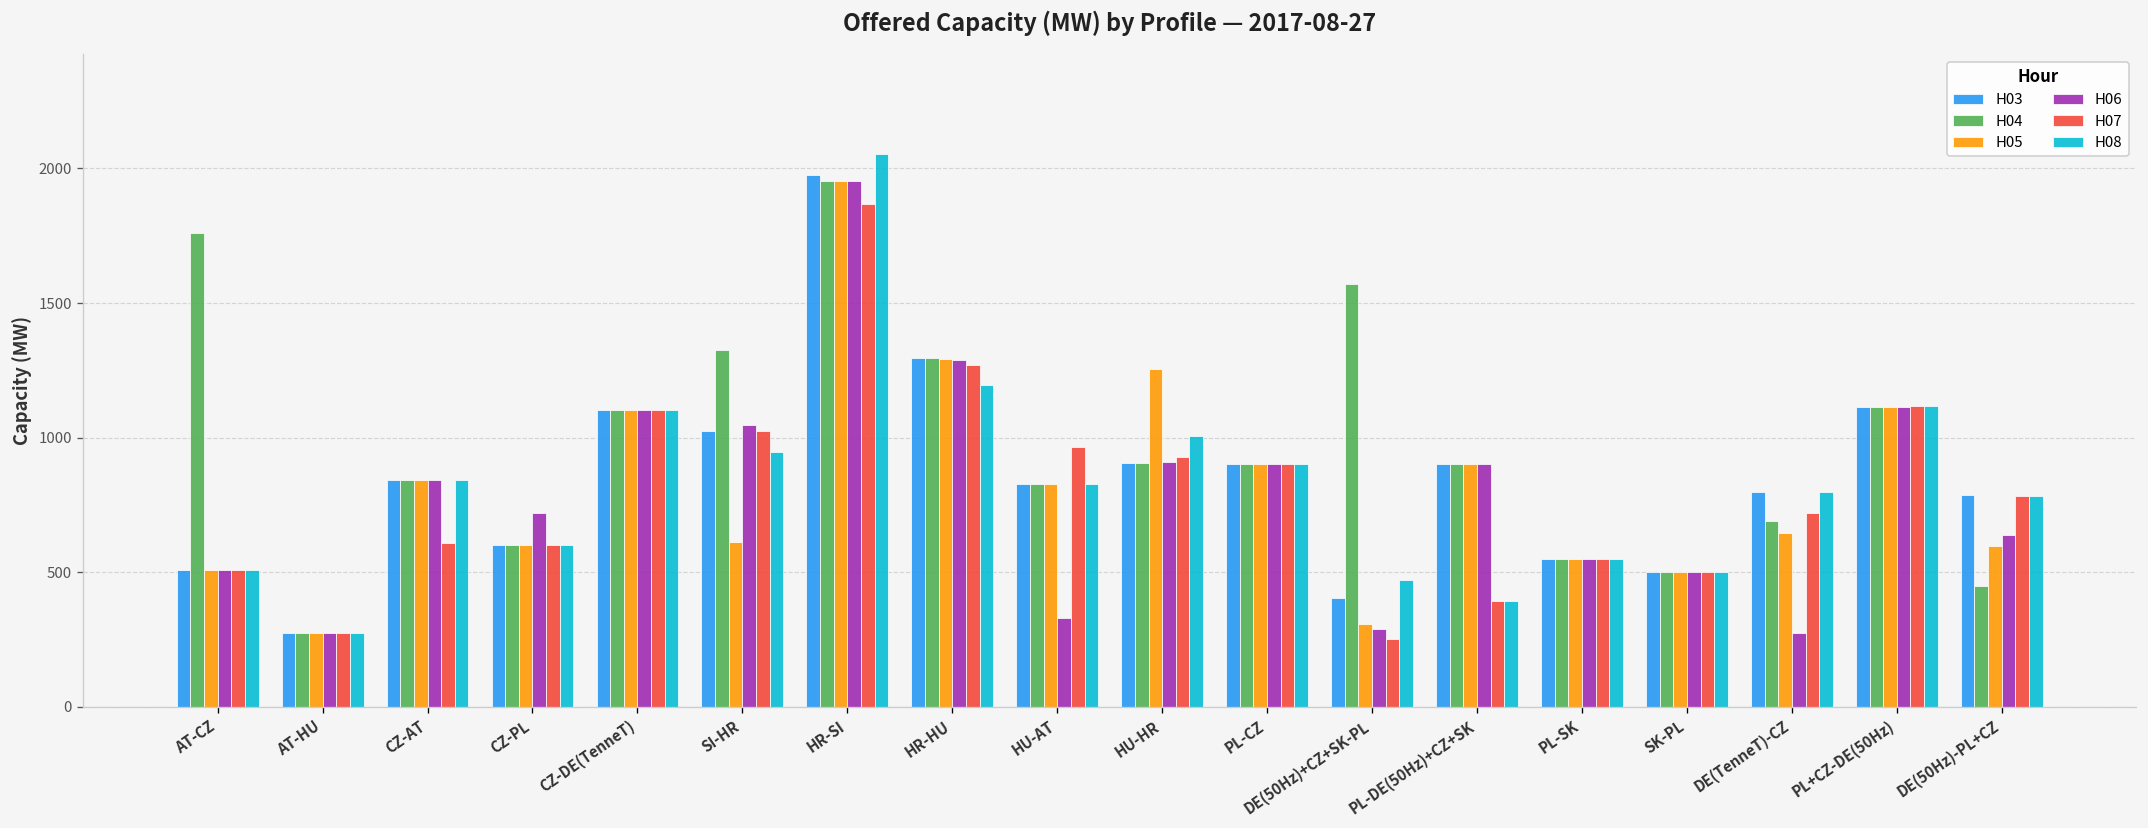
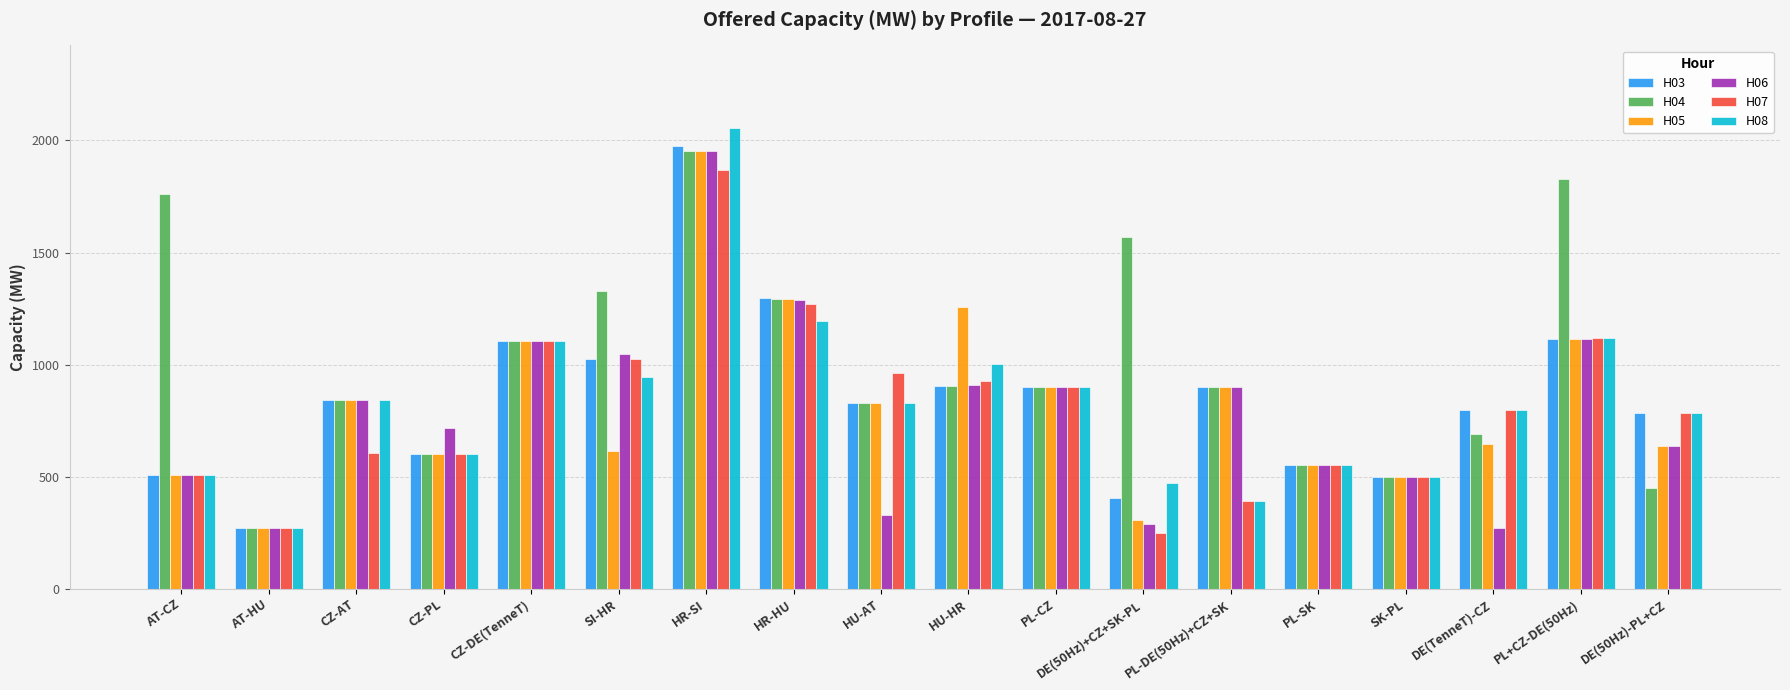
  {
    "H04": {
      "AT-CZ": 1760,
      "AT-HU": 270,
      "CZ-AT": 840,
      "CZ-PL": 600,
      "CZ-DE(TenneT)": 1100,
      "SI-HR": 1330,
      "HR-SI": 1950,
      "HR-HU": 1290,
      "HU-AT": 830,
      "HU-HR": 910,
      "PL-CZ": 900,
      "DE(50Hz)+CZ+SK-PL": 1570,
      "PL-DE(50Hz)+CZ+SK": 900,
      "PL-SK": 550,
      "SK-PL": 500,
      "DE(TenneT)-CZ": 690,
-     "PL+CZ-DE(50Hz)": 1110,
+     "PL+CZ-DE(50Hz)": 1830,
      "DE(50Hz)-PL+CZ": 450
    },
    "H05": {
      "AT-CZ": 510,
      "AT-HU": 270,
      "CZ-AT": 840,
      "CZ-PL": 600,
      "CZ-DE(TenneT)": 1100,
      "SI-HR": 610,
      "HR-SI": 1950,
      "HR-HU": 1290,
      "HU-AT": 830,
      "HU-HR": 1260,
      "PL-CZ": 900,
      "DE(50Hz)+CZ+SK-PL": 310,
      "PL-DE(50Hz)+CZ+SK": 900,
      "PL-SK": 550,
      "SK-PL": 500,
      "DE(TenneT)-CZ": 650,
      "PL+CZ-DE(50Hz)": 1110,
-     "DE(50Hz)-PL+CZ": 600
+     "DE(50Hz)-PL+CZ": 640
    },
    "H06": {
      "AT-CZ": 510,
      "AT-HU": 270,
      "CZ-AT": 840,
      "CZ-PL": 720,
      "CZ-DE(TenneT)": 1100,
      "SI-HR": 1050,
      "HR-SI": 1950,
      "HR-HU": 1290,
      "HU-AT": 330,
      "HU-HR": 910,
      "PL-CZ": 900,
      "DE(50Hz)+CZ+SK-PL": 290,
      "PL-DE(50Hz)+CZ+SK": 900,
      "PL-SK": 550,
      "SK-PL": 500,
      "DE(TenneT)-CZ": 270,
      "PL+CZ-DE(50Hz)": 1110,
      "DE(50Hz)-PL+CZ": 640
    },
    "H07": {
      "AT-CZ": 510,
      "AT-HU": 270,
      "CZ-AT": 610,
      "CZ-PL": 600,
      "CZ-DE(TenneT)": 1100,
      "SI-HR": 1030,
      "HR-SI": 1870,
      "HR-HU": 1270,
      "HU-AT": 960,
      "HU-HR": 930,
      "PL-CZ": 900,
      "DE(50Hz)+CZ+SK-PL": 250,
      "PL-DE(50Hz)+CZ+SK": 390,
      "PL-SK": 550,
      "SK-PL": 500,
-     "DE(TenneT)-CZ": 720,
+     "DE(TenneT)-CZ": 800,
      "PL+CZ-DE(50Hz)": 1120,
      "DE(50Hz)-PL+CZ": 780
    }
  }
